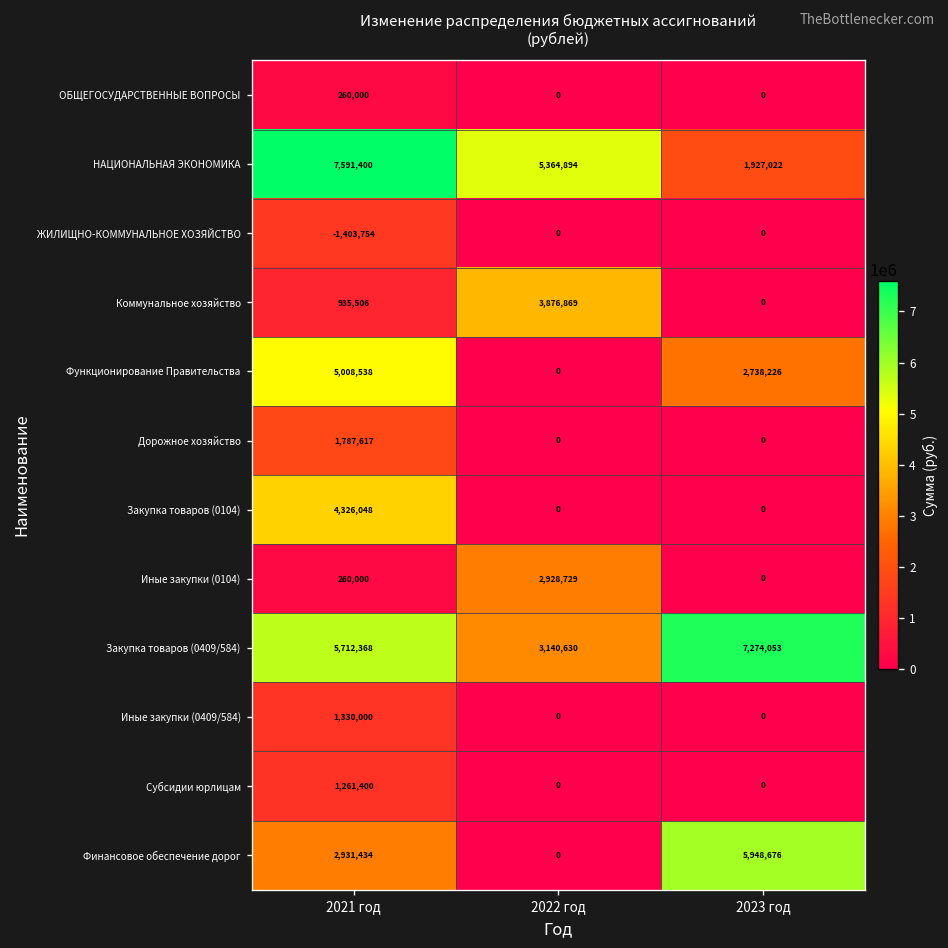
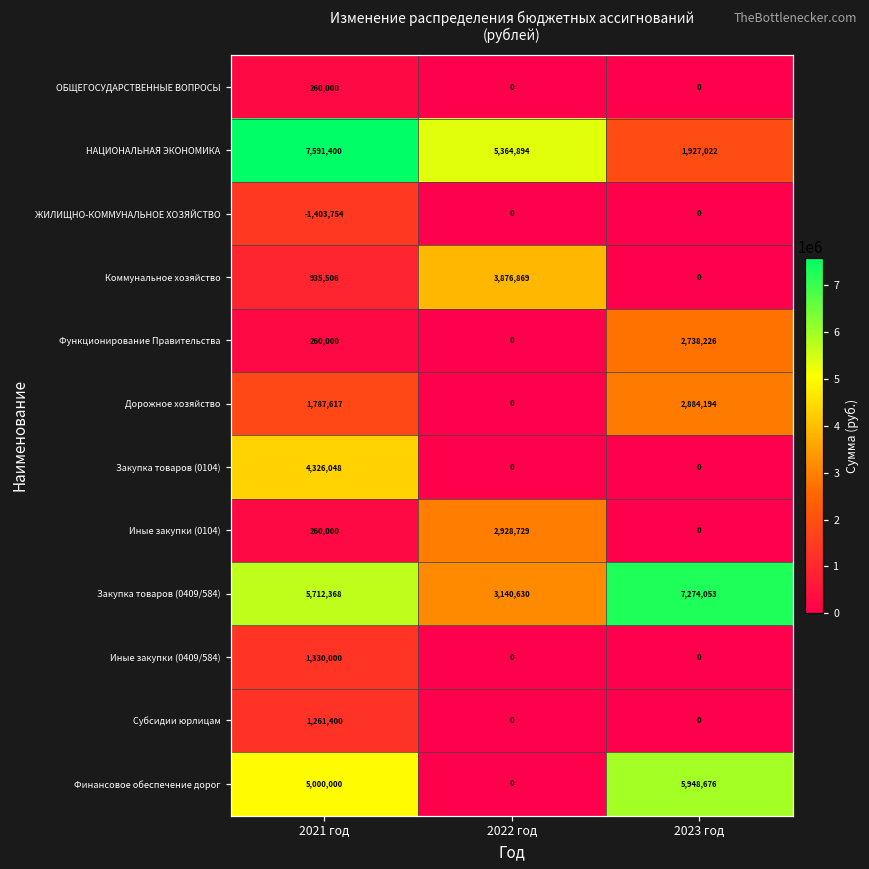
  {
    "ОБЩЕГОСУДАРСТВЕННЫЕ ВОПРОСЫ": {
      "2021 год": "260,000",
      "2022 год": "0",
      "2023 год": "0"
    },
    "НАЦИОНАЛЬНАЯ ЭКОНОМИКА": {
      "2021 год": "7,591,400",
      "2022 год": "5,364,894",
      "2023 год": "1,927,022"
    },
    "ЖИЛИЩНО-КОММУНАЛЬНОЕ ХОЗЯЙСТВО": {
      "2021 год": "-1,403,754",
      "2022 год": "0",
      "2023 год": "0"
    },
    "Коммунальное хозяйство": {
      "2021 год": "935,506",
      "2022 год": "3,876,869",
      "2023 год": "0"
    },
    "Функционирование Правительства": {
-     "2021 год": "5,008,538",
+     "2021 год": "260,000",
      "2022 год": "0",
      "2023 год": "2,738,226"
    },
    "Дорожное хозяйство": {
      "2021 год": "1,787,617",
      "2022 год": "0",
-     "2023 год": "0"
+     "2023 год": "2,884,194"
    },
    "Закупка товаров (0104)": {
      "2021 год": "4,326,048",
      "2022 год": "0",
      "2023 год": "0"
    },
    "Иные закупки (0104)": {
      "2021 год": "260,000",
      "2022 год": "2,928,729",
      "2023 год": "0"
    },
    "Закупка товаров (0409/584)": {
      "2021 год": "5,712,368",
      "2022 год": "3,140,630",
      "2023 год": "7,274,053"
    },
    "Иные закупки (0409/584)": {
      "2021 год": "1,330,000",
      "2022 год": "0",
      "2023 год": "0"
    },
    "Субсидии юрлицам": {
      "2021 год": "1,261,400",
      "2022 год": "0",
      "2023 год": "0"
    },
    "Финансовое обеспечение дорог": {
-     "2021 год": "2,931,434",
+     "2021 год": "5,000,000",
      "2022 год": "0",
      "2023 год": "5,948,676"
    }
  }
